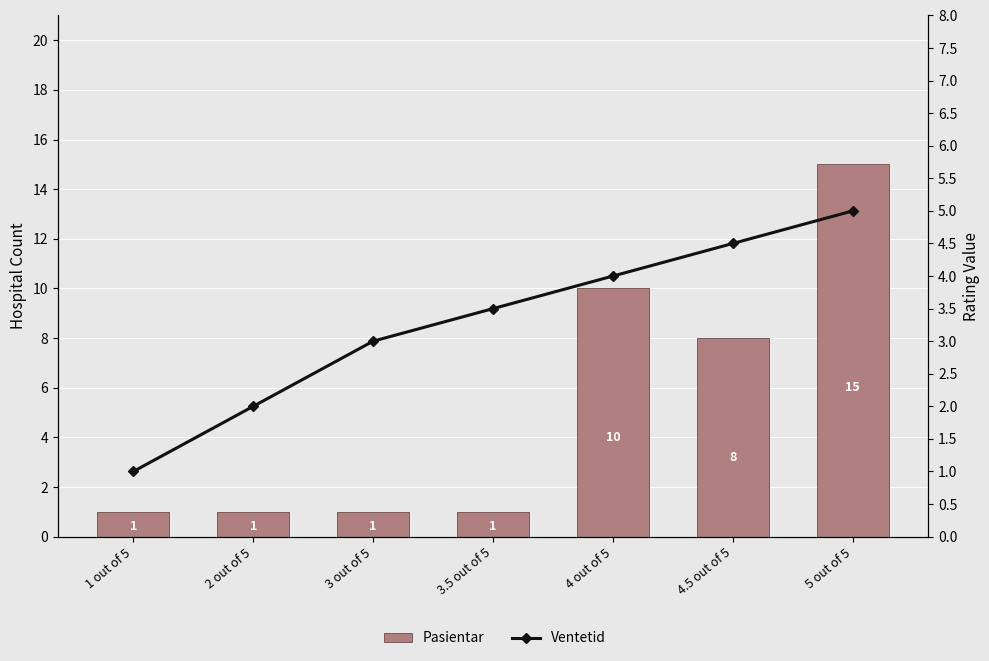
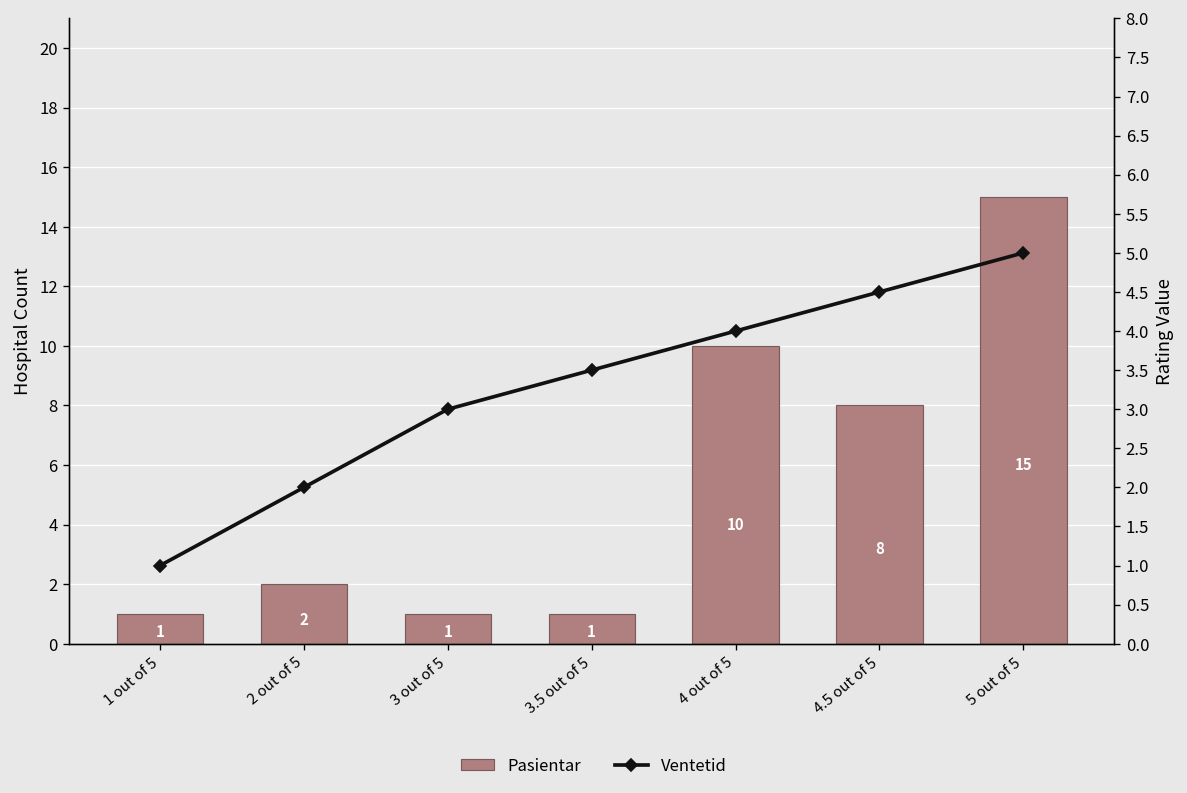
  {
    "Pasientar": {
      "1 out of 5": 1,
-     "2 out of 5": 1,
+     "2 out of 5": 2,
      "3 out of 5": 1,
      "3.5 out of 5": 1,
      "4 out of 5": 10,
      "4.5 out of 5": 8,
      "5 out of 5": 15
    }
  }
